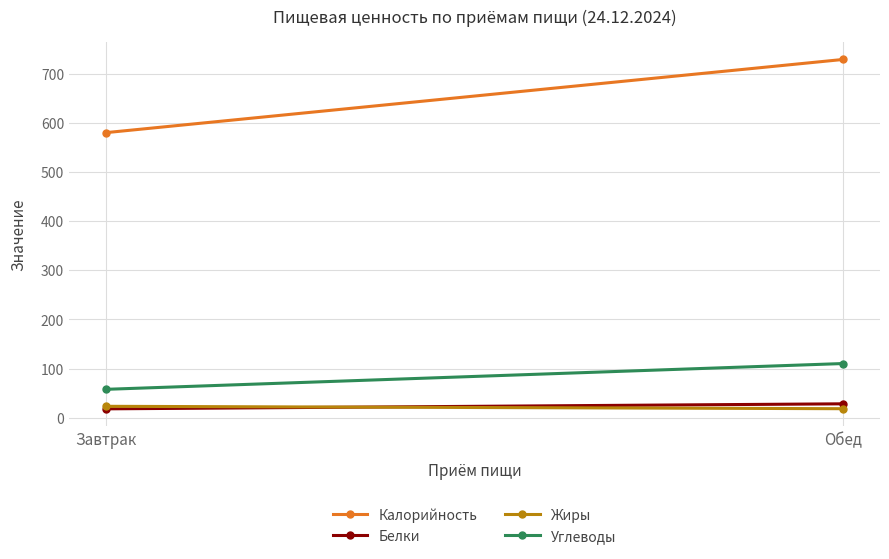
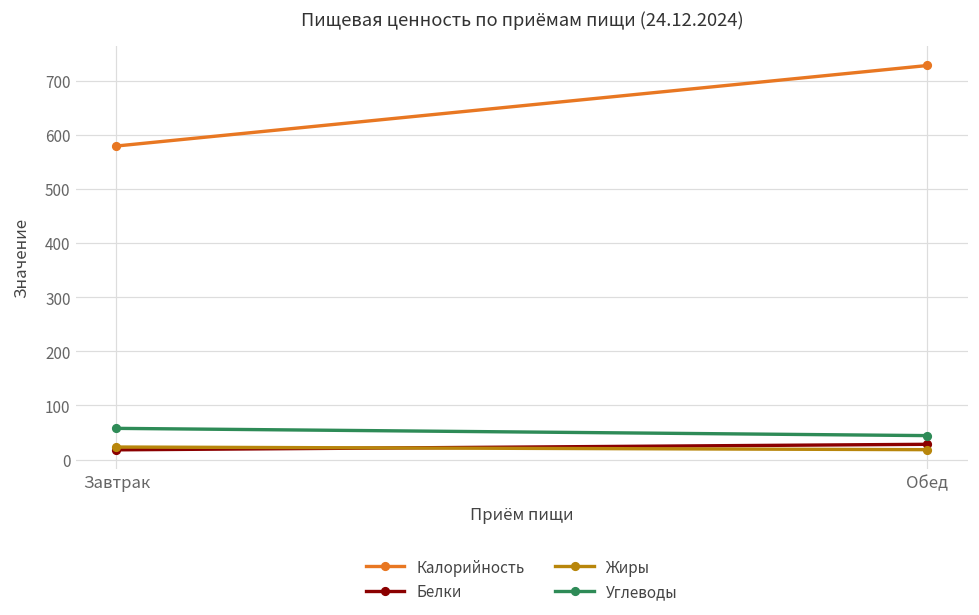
  {
    "Белки": {
      "Обед": 30
    },
    "Углеводы": {
      "Завтрак": 60,
-     "Обед": 110
+     "Обед": 40
    }
  }
